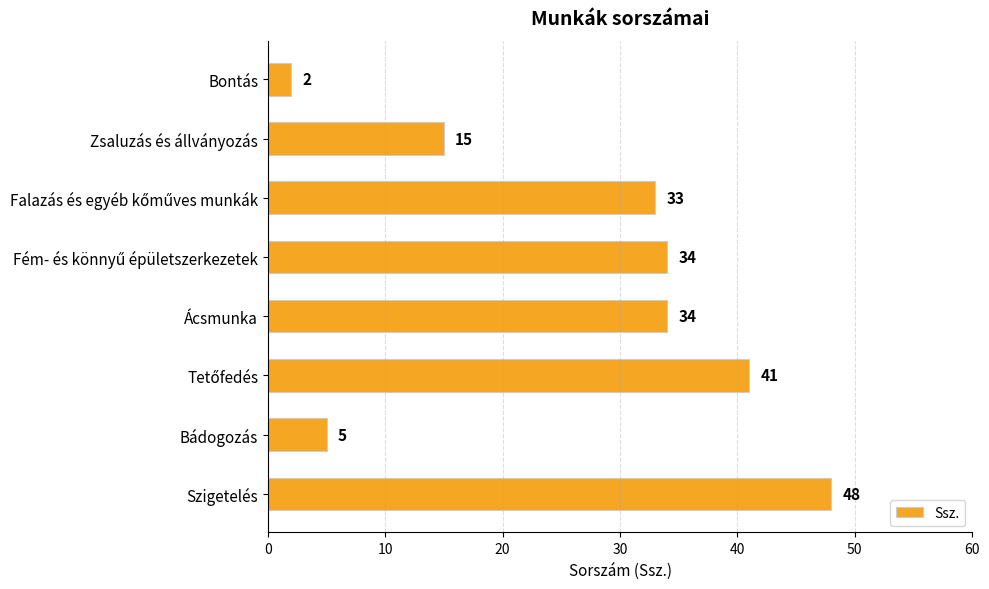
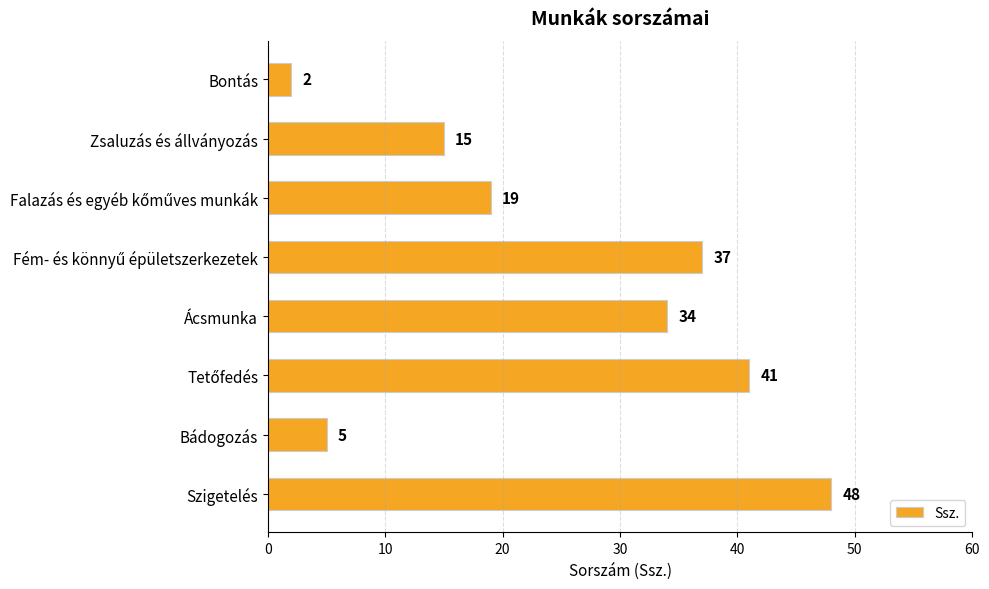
  {
    "Bontás": 2,
    "Zsaluzás és állványozás": 15,
-   "Falazás és egyéb kőműves munkák": 33,
-   "Fém- és könnyű épületszerkezetek": 34,
+   "Falazás és egyéb kőműves munkák": 19,
+   "Fém- és könnyű épületszerkezetek": 37,
    "Ácsmunka": 34,
    "Tetőfedés": 41,
    "Bádogozás": 5,
    "Szigetelés": 48
  }
